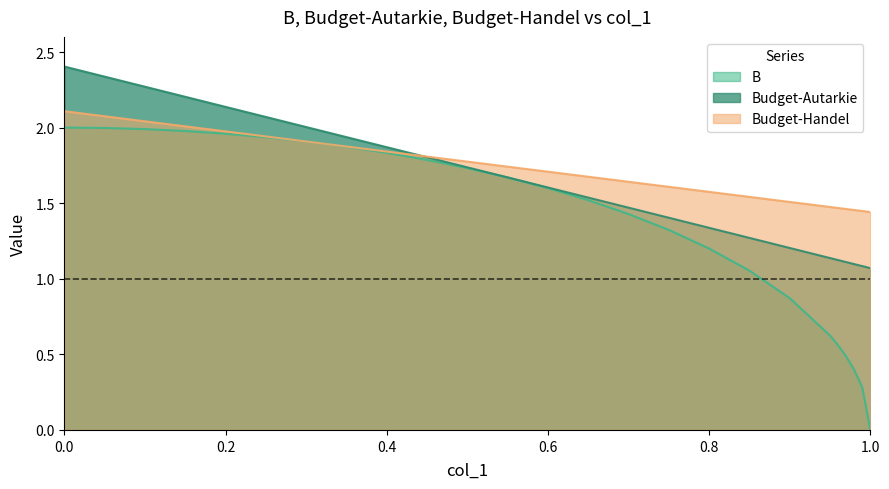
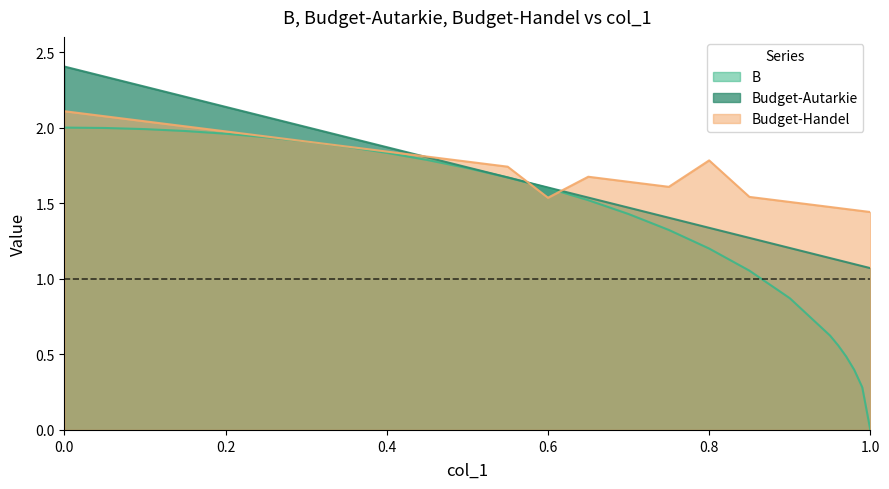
  {
    "Budget-Handel": {
      "0.0": 2.11,
-     "0.6": 1.71,
-     "0.8": 1.57,
+     "0.6": 1.54,
+     "0.8": 1.78,
      "1.0": 1.44
    }
  }
